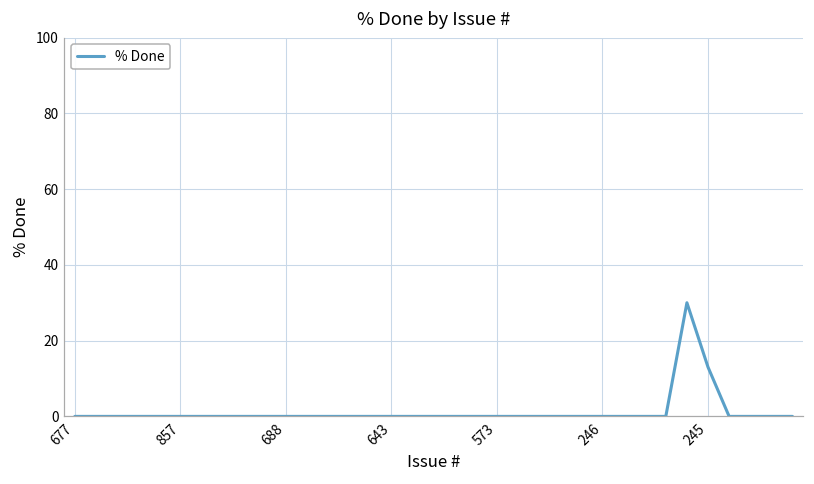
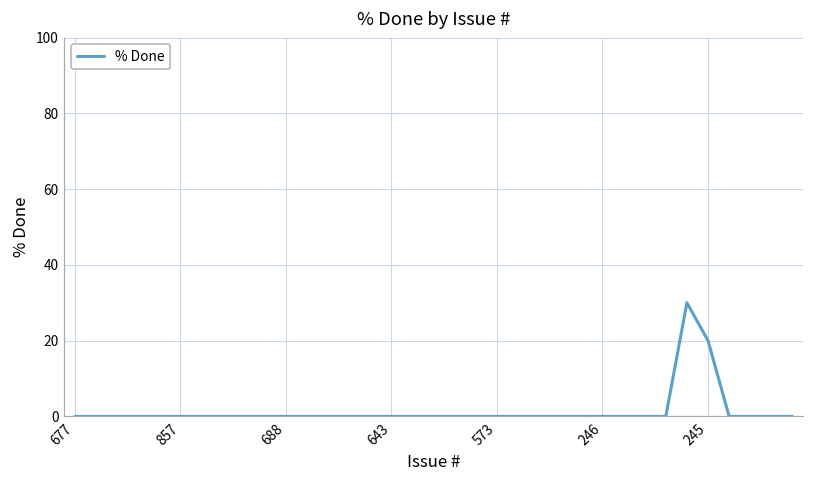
  {
    "677": 0,
    "857": 0,
    "688": 0,
    "643": 0,
    "573": 0,
    "246": 0,
-   "245": 13
+   "245": 20
  }
